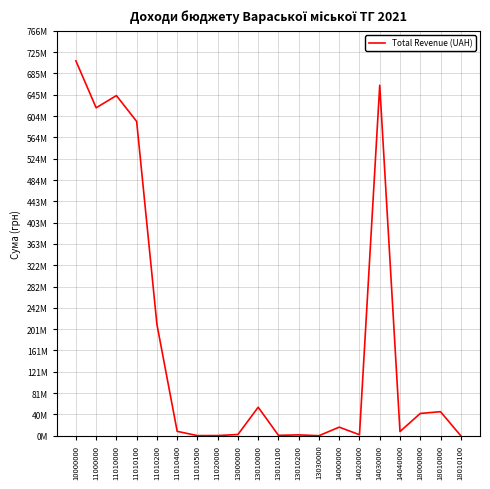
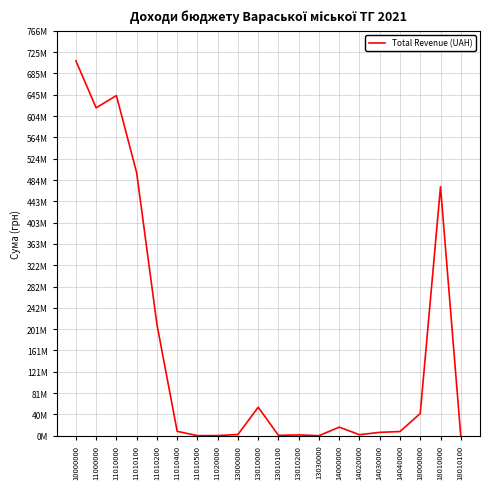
  {
    "10000000": 710000000,
    "11000000": 620000000,
    "11010000": 640000000,
-   "11010100": 590000000,
+   "11010100": 500000000,
    "11010200": 210000000,
    "11010400": 10000000,
    "11010500": 0,
    "11020000": 0,
    "13000000": 0,
    "13010000": 50000000,
    "13010100": 0,
    "13010200": 0,
    "13030000": 0,
    "14000000": 20000000,
    "14020000": 0,
-   "14030000": 660000000,
+   "14030000": 10000000,
    "14040000": 10000000,
    "18000000": 40000000,
-   "18010000": 50000000,
+   "18010000": 470000000,
    "18010100": 0
  }
